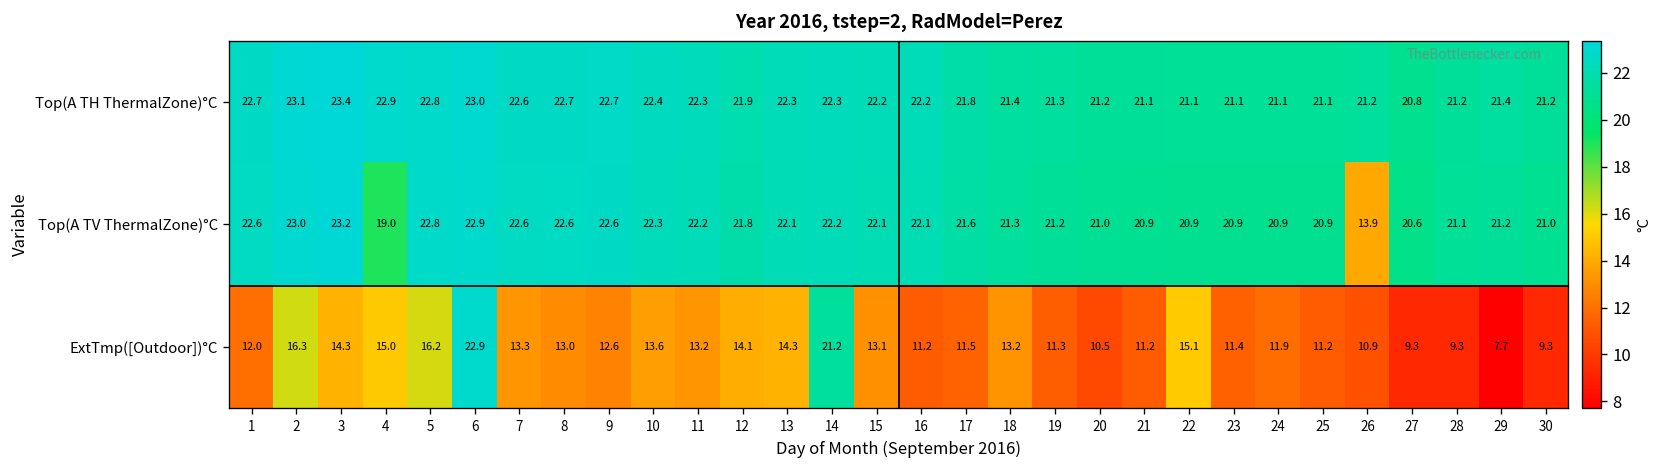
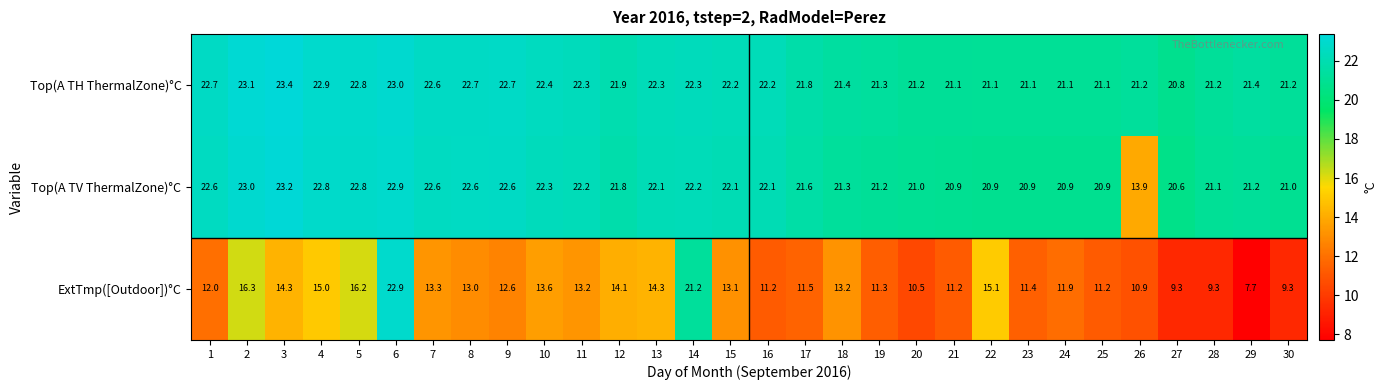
  {
    "Top(A TH ThermalZone)°C": {
      "1": 22.7,
      "2": 23.1,
      "3": 23.4,
      "4": 22.9,
      "5": 22.8,
      "6": 23.0,
      "7": 22.6,
      "8": 22.7,
      "9": 22.7,
      "10": 22.4,
      "11": 22.3,
      "12": 21.9,
      "13": 22.3,
      "14": 22.3,
      "15": 22.2,
      "16": 22.2,
      "17": 21.8,
      "18": 21.4,
      "19": 21.3,
      "20": 21.2,
      "21": 21.1,
      "22": 21.1,
      "23": 21.1,
      "24": 21.1,
      "25": 21.1,
      "26": 21.2,
      "27": 20.8,
      "29": 21.4,
      "30": 21.2
    },
    "Top(A TV ThermalZone)°C": {
      "1": 22.6,
      "2": 23.0,
      "3": 23.2,
-     "4": 19.0,
+     "4": 22.8,
      "5": 22.8,
      "6": 22.9,
      "7": 22.6,
      "8": 22.6,
      "9": 22.6,
      "10": 22.3,
      "11": 22.2,
      "12": 21.8,
      "13": 22.1,
      "14": 22.2,
      "15": 22.1,
      "16": 22.1,
      "17": 21.6,
      "18": 21.3,
      "19": 21.2,
      "20": 21.0,
      "21": 20.9,
      "22": 20.9,
      "23": 20.9,
      "24": 20.9,
      "25": 20.9,
      "26": 13.9,
      "27": 20.6,
      "28": 21.1,
      "29": 21.2,
      "30": 21.0
    },
    "ExtTmp([Outdoor])°C": {
      "1": 12.0,
      "2": 16.3,
      "3": 14.3,
      "4": 15.0,
      "5": 16.2,
      "6": 22.9,
      "7": 13.3,
      "8": 13.0,
      "9": 12.6,
      "10": 13.6,
      "11": 13.2,
      "12": 14.1,
      "13": 14.3,
      "14": 21.2,
      "15": 13.1,
      "16": 11.2,
      "17": 11.5,
      "18": 13.2,
      "19": 11.3,
      "20": 10.5,
      "21": 11.2,
      "22": 15.1,
      "23": 11.4,
      "24": 11.9,
      "25": 11.2,
      "26": 10.9,
      "27": 9.3,
      "28": 9.3,
      "29": 7.7,
      "30": 9.3
    }
  }
